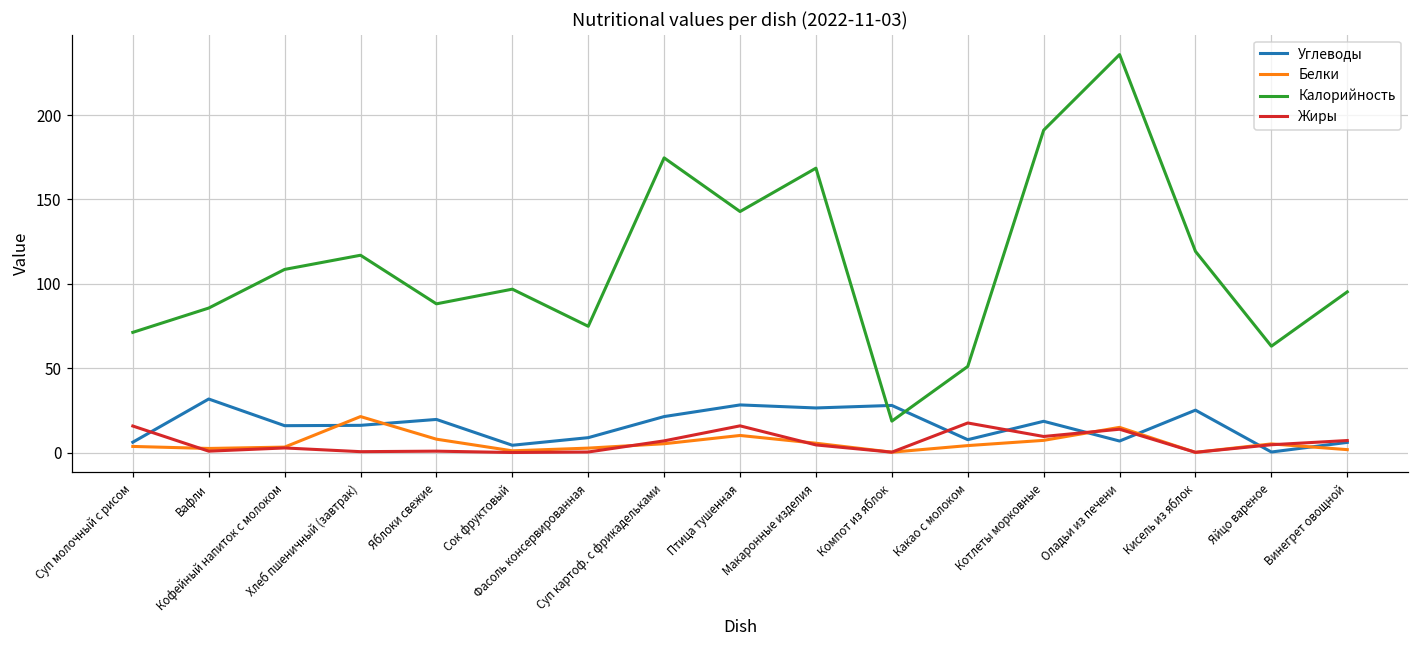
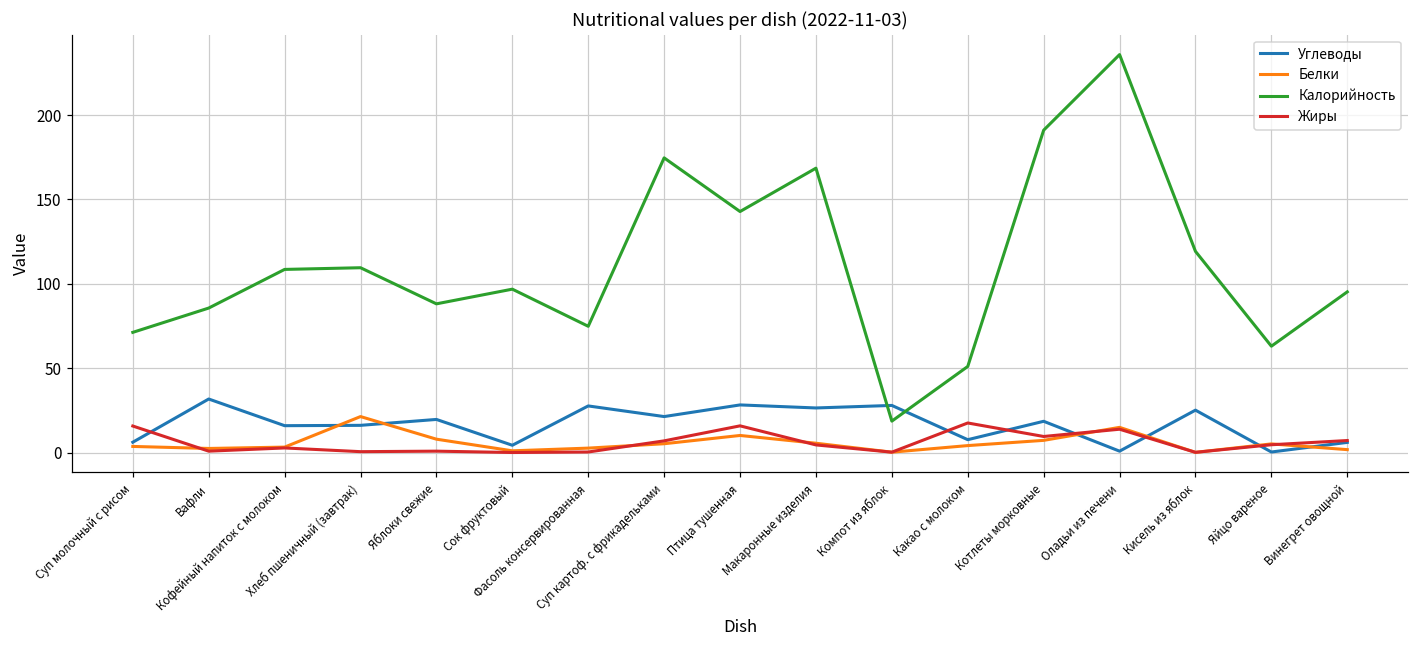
  {
    "Углеводы": {
      "Суп молочный с рисом": 6,
      "Вафли": 32,
      "Кофейный напиток с молоком": 16,
      "Хлеб пшеничный (завтрак)": 16,
      "Яблоки свежие": 20,
      "Сок фруктовый": 4,
-     "Фасоль консервированная": 9,
+     "Фасоль консервированная": 28,
      "Суп картоф. с фрикадельками": 21,
      "Птица тушенная": 28,
      "Макаронные изделия": 26,
      "Компот из яблок": 28,
      "Какао с молоком": 8,
      "Котлеты морковные": 19,
-     "Оладьи из печени": 7,
+     "Оладьи из печени": 1,
      "Кисель из яблок": 25,
      "Яйцо вареное": 0
    },
    "Белки": {
      "Суп молочный с рисом": 4,
      "Хлеб пшеничный (завтрак)": 21,
      "Яблоки свежие": 8,
      "Фасоль консервированная": 3,
      "Суп картоф. с фрикадельками": 5,
      "Птица тушенная": 10,
      "Какао с молоком": 4,
      "Котлеты морковные": 7,
      "Винегрет овощной": 2
    },
    "Калорийность": {
      "Суп молочный с рисом": 71,
      "Вафли": 86,
      "Кофейный напиток с молоком": 109,
-     "Хлеб пшеничный (завтрак)": 117,
+     "Хлеб пшеничный (завтрак)": 110,
      "Яблоки свежие": 88,
      "Сок фруктовый": 97,
      "Фасоль консервированная": 75,
      "Суп картоф. с фрикадельками": 175,
      "Птица тушенная": 143,
      "Макаронные изделия": 169,
      "Компот из яблок": 19,
      "Какао с молоком": 51,
      "Котлеты морковные": 191,
      "Оладьи из печени": 236,
      "Кисель из яблок": 119,
      "Яйцо вареное": 63,
      "Винегрет овощной": 95
    },
    "Жиры": {
      "Суп молочный с рисом": 16,
      "Хлеб пшеничный (завтрак)": 1,
      "Яблоки свежие": 1,
      "Фасоль консервированная": 0,
      "Суп картоф. с фрикадельками": 7,
      "Птица тушенная": 16,
      "Какао с молоком": 18,
      "Котлеты морковные": 10
    }
  }
